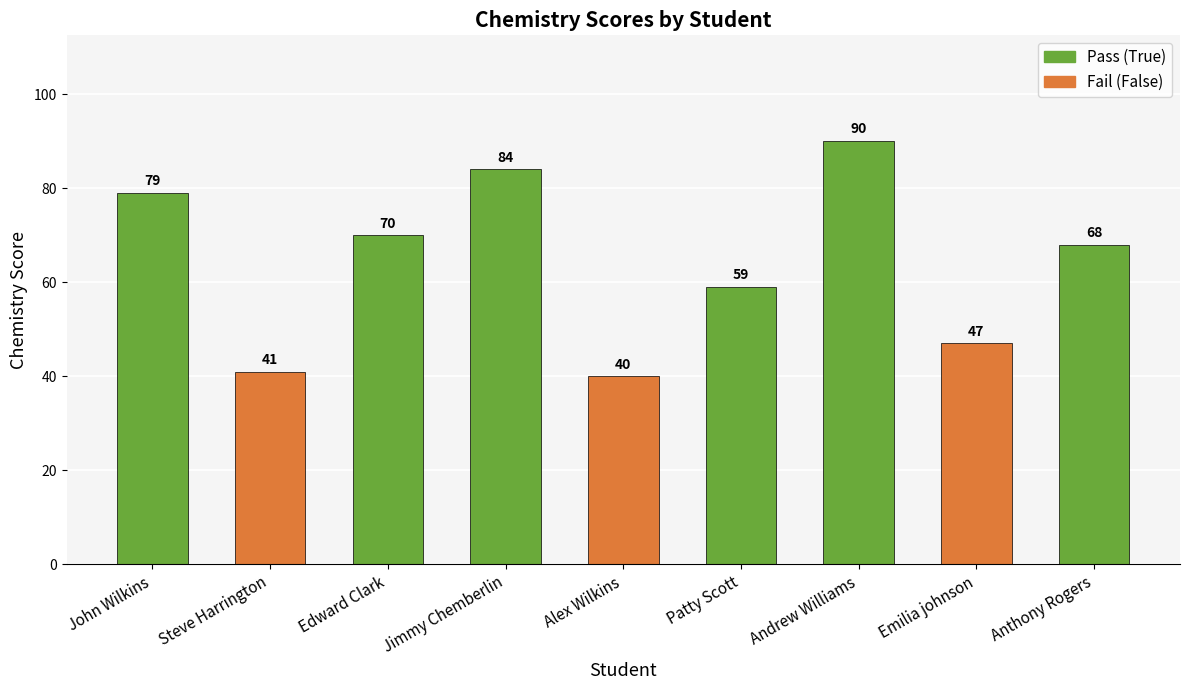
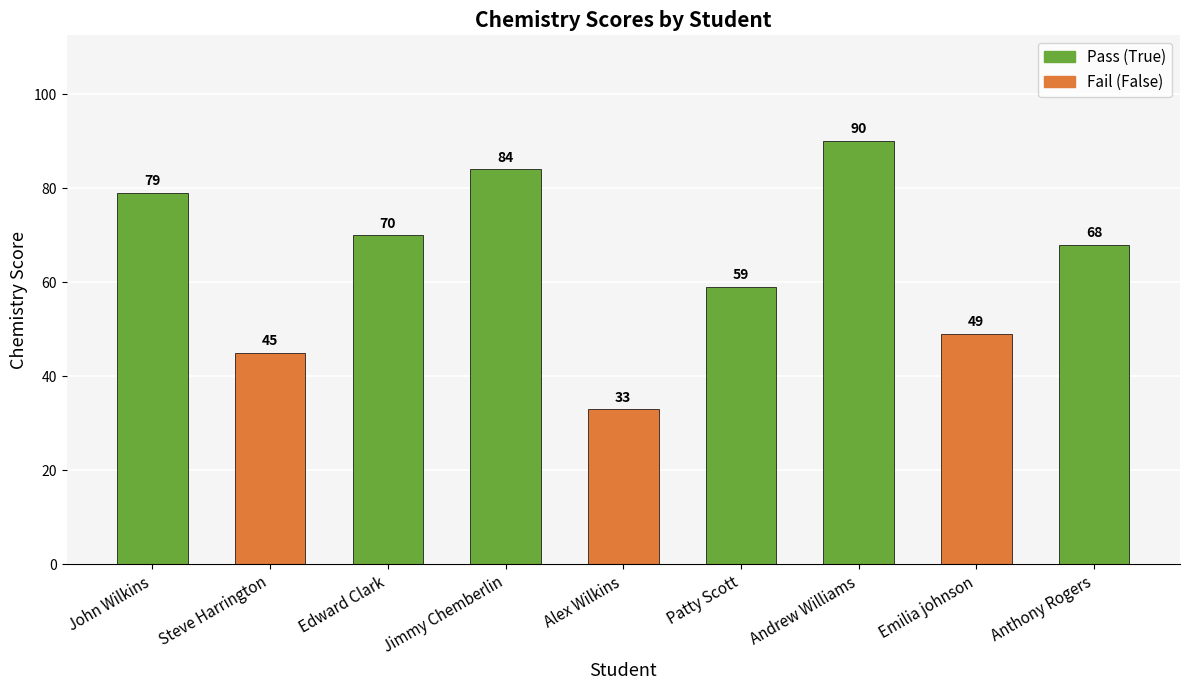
  {
    "John Wilkins": 79,
-   "Steve Harrington": 41,
+   "Steve Harrington": 45,
    "Edward Clark": 70,
    "Jimmy Chemberlin": 84,
-   "Alex Wilkins": 40,
+   "Alex Wilkins": 33,
    "Patty Scott": 59,
    "Andrew Williams": 90,
-   "Emilia johnson": 47,
+   "Emilia johnson": 49,
    "Anthony Rogers": 68
  }
